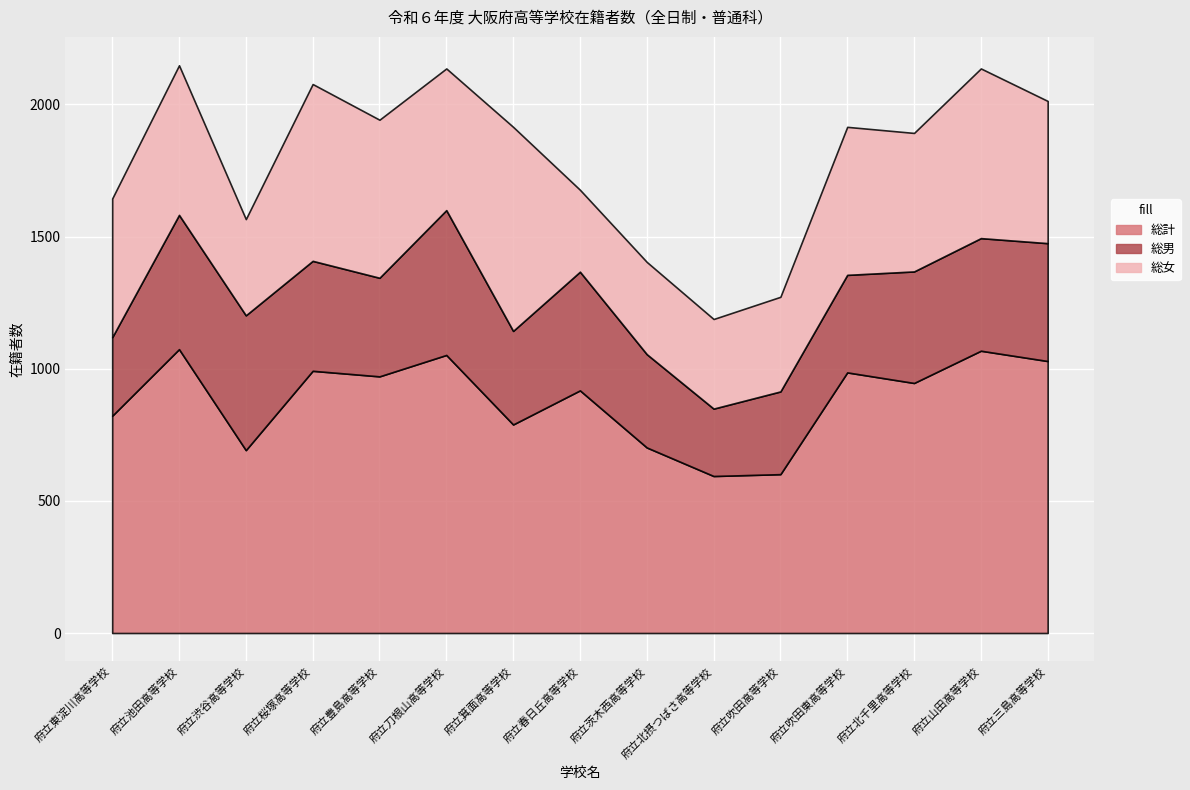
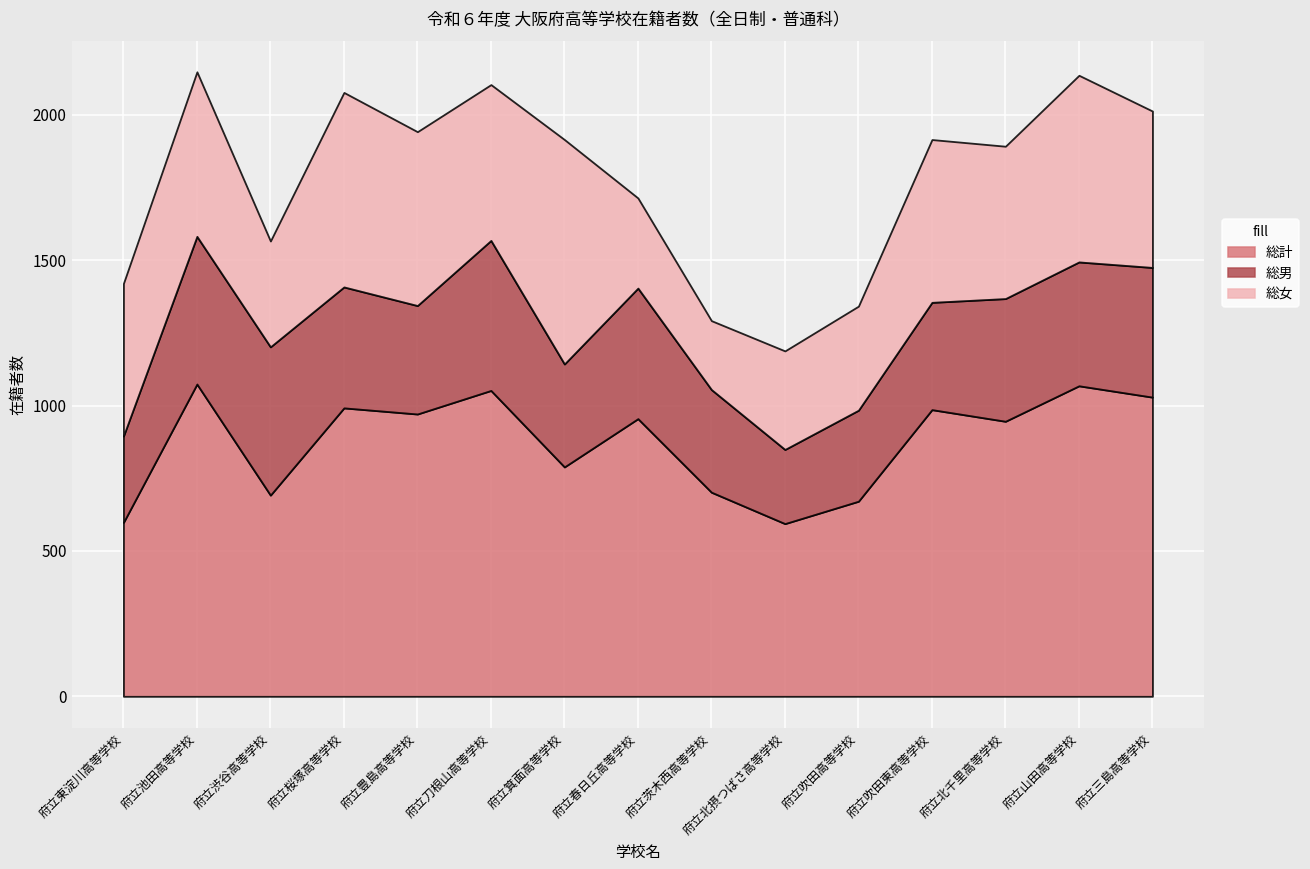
  {
    "総計": {
-     "府立東淀川高等学校": 820,
+     "府立東淀川高等学校": 600,
      "府立池田高等学校": 1070,
      "府立渋谷高等学校": 690,
      "府立桜塚高等学校": 990,
      "府立豊島高等学校": 970,
      "府立刀根山高等学校": 1050,
      "府立箕面高等学校": 790,
-     "府立春日丘高等学校": 920,
+     "府立春日丘高等学校": 960,
      "府立茨木西高等学校": 700,
      "府立北摂つばさ高等学校": 590,
-     "府立吹田高等学校": 600,
+     "府立吹田高等学校": 670,
      "府立吹田東高等学校": 990,
      "府立北千里高等学校": 950,
      "府立山田高等学校": 1070,
      "府立三島高等学校": 1030
    },
    "総男": {
      "府立東淀川高等学校": 300,
      "府立池田高等学校": 510,
      "府立渋谷高等学校": 510,
      "府立桜塚高等学校": 420,
      "府立豊島高等学校": 370,
-     "府立刀根山高等学校": 550,
+     "府立刀根山高等学校": 520,
      "府立箕面高等学校": 350,
      "府立春日丘高等学校": 450,
      "府立茨木西高等学校": 350,
      "府立北摂つばさ高等学校": 260,
      "府立吹田高等学校": 310,
      "府立吹田東高等学校": 370,
      "府立北千里高等学校": 420,
      "府立山田高等学校": 430,
      "府立三島高等学校": 450
    },
    "総女": {
      "府立東淀川高等学校": 530,
      "府立池田高等学校": 570,
      "府立渋谷高等学校": 360,
      "府立桜塚高等学校": 670,
      "府立豊島高等学校": 600,
      "府立刀根山高等学校": 540,
      "府立箕面高等学校": 770,
      "府立春日丘高等学校": 310,
-     "府立茨木西高等学校": 350,
+     "府立茨木西高等学校": 240,
      "府立北摂つばさ高等学校": 340,
      "府立吹田高等学校": 360,
      "府立吹田東高等学校": 560,
      "府立北千里高等学校": 520,
      "府立山田高等学校": 640,
      "府立三島高等学校": 540
    }
  }
